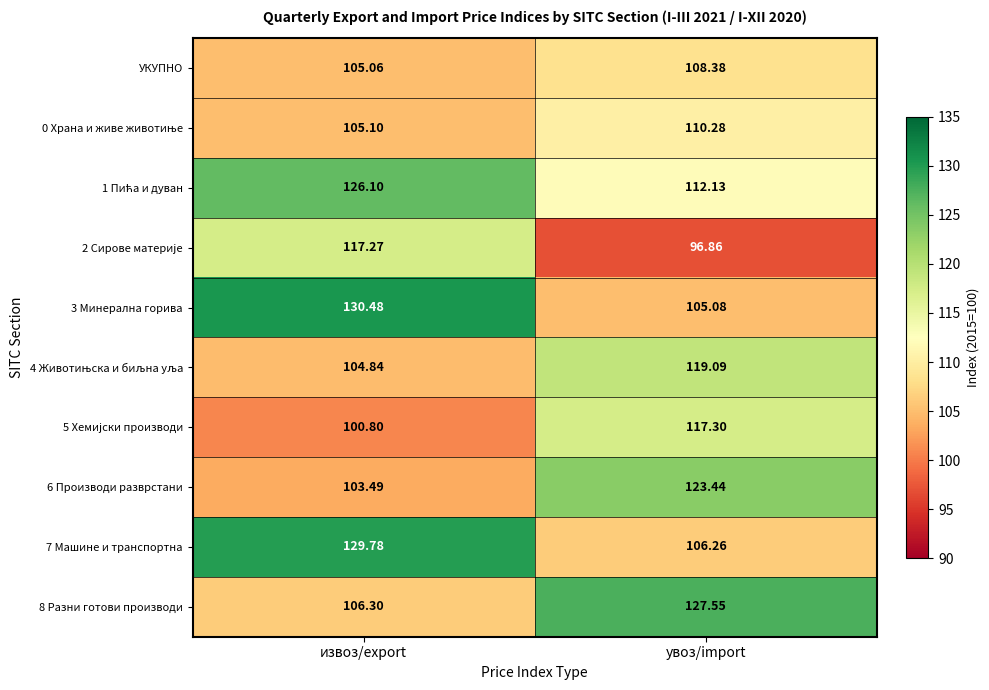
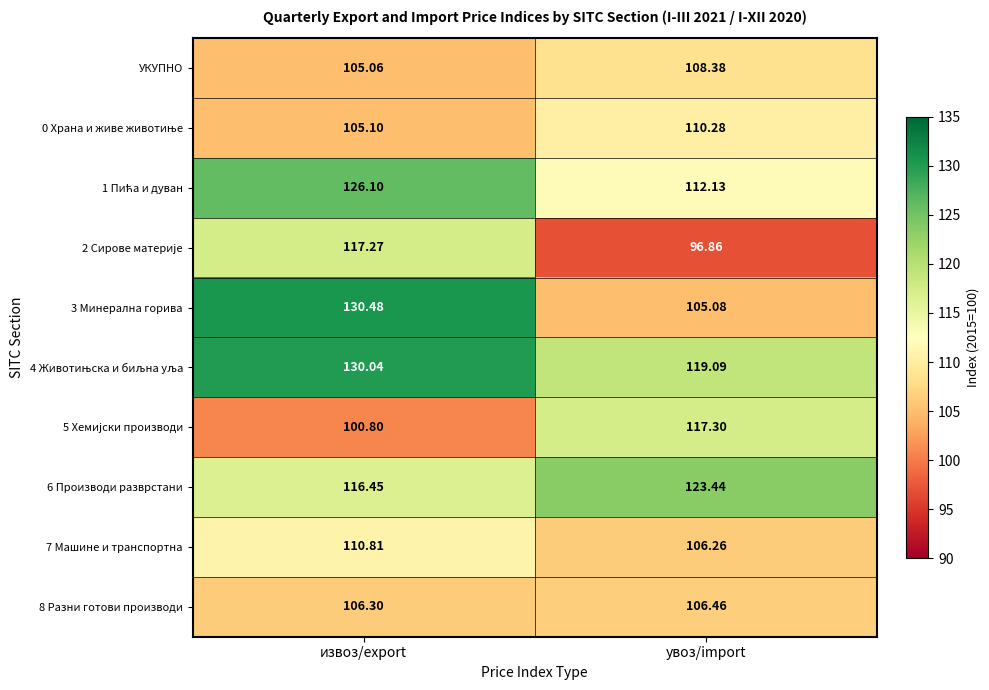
  {
    "УКУПНО": {
      "извоз/export": 105.06,
      "увоз/import": 108.38
    },
    "0 Храна и живе животиње": {
      "извоз/export": 105.10,
      "увоз/import": 110.28
    },
    "1 Пића и дуван": {
      "извоз/export": 126.10,
      "увоз/import": 112.13
    },
    "2 Сирове материје": {
      "извоз/export": 117.27,
      "увоз/import": 96.86
    },
    "3 Минерална горива": {
      "извоз/export": 130.48,
      "увоз/import": 105.08
    },
    "4 Животињска и биљна уља": {
-     "извоз/export": 104.84,
+     "извоз/export": 130.04,
      "увоз/import": 119.09
    },
    "5 Хемијски производи": {
      "извоз/export": 100.80,
      "увоз/import": 117.30
    },
    "6 Производи разврстани": {
-     "извоз/export": 103.49,
+     "извоз/export": 116.45,
      "увоз/import": 123.44
    },
    "7 Машине и транспортна": {
-     "извоз/export": 129.78,
+     "извоз/export": 110.81,
      "увоз/import": 106.26
    },
    "8 Разни готови производи": {
      "извоз/export": 106.30,
-     "увоз/import": 127.55
+     "увоз/import": 106.46
    }
  }
